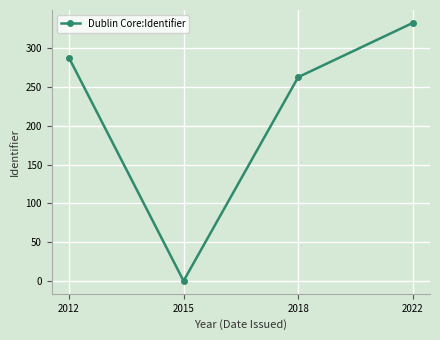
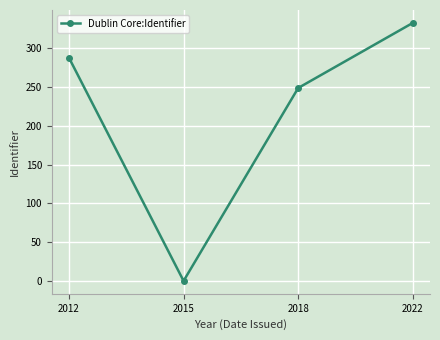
  {
    "2012": 290,
    "2015": 0,
-   "2018": 260,
+   "2018": 250,
    "2022": 330
  }
